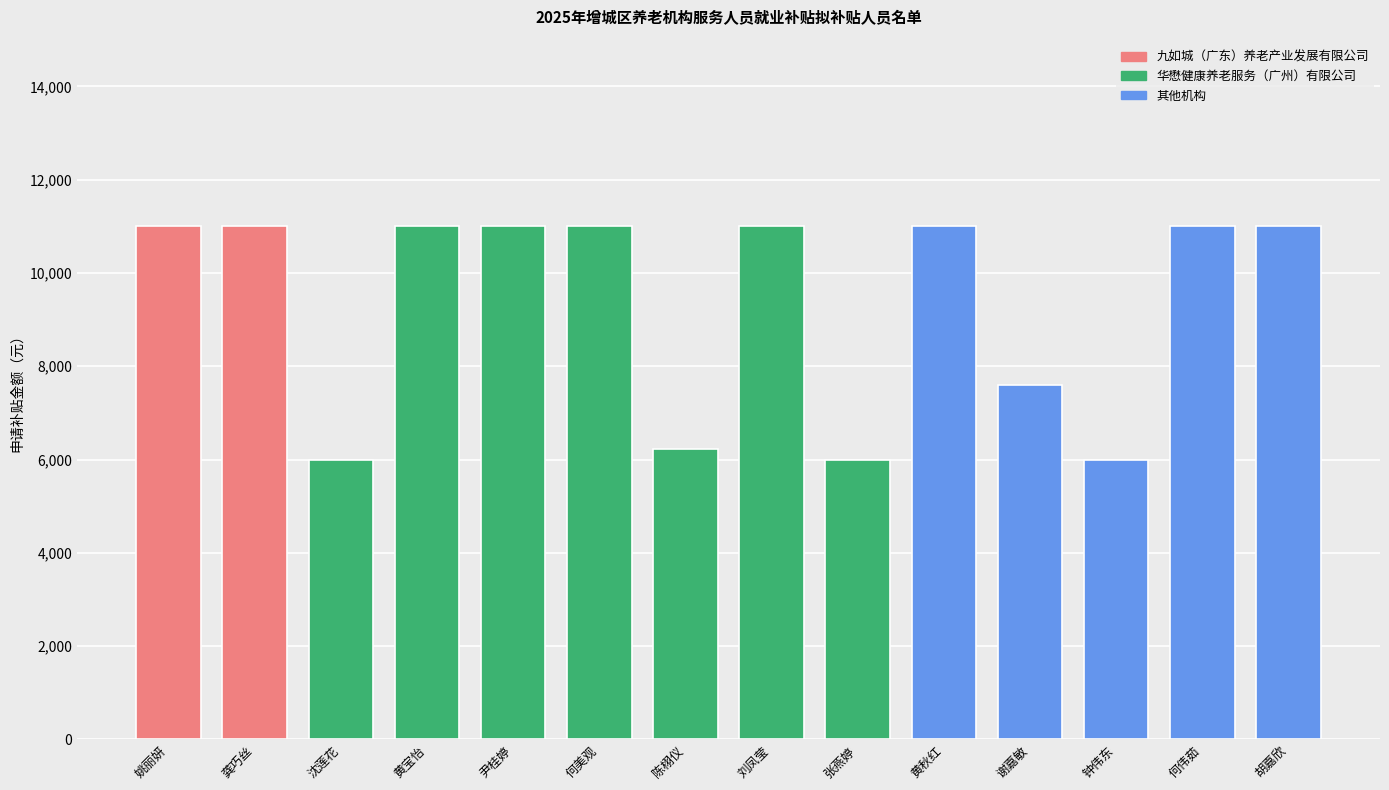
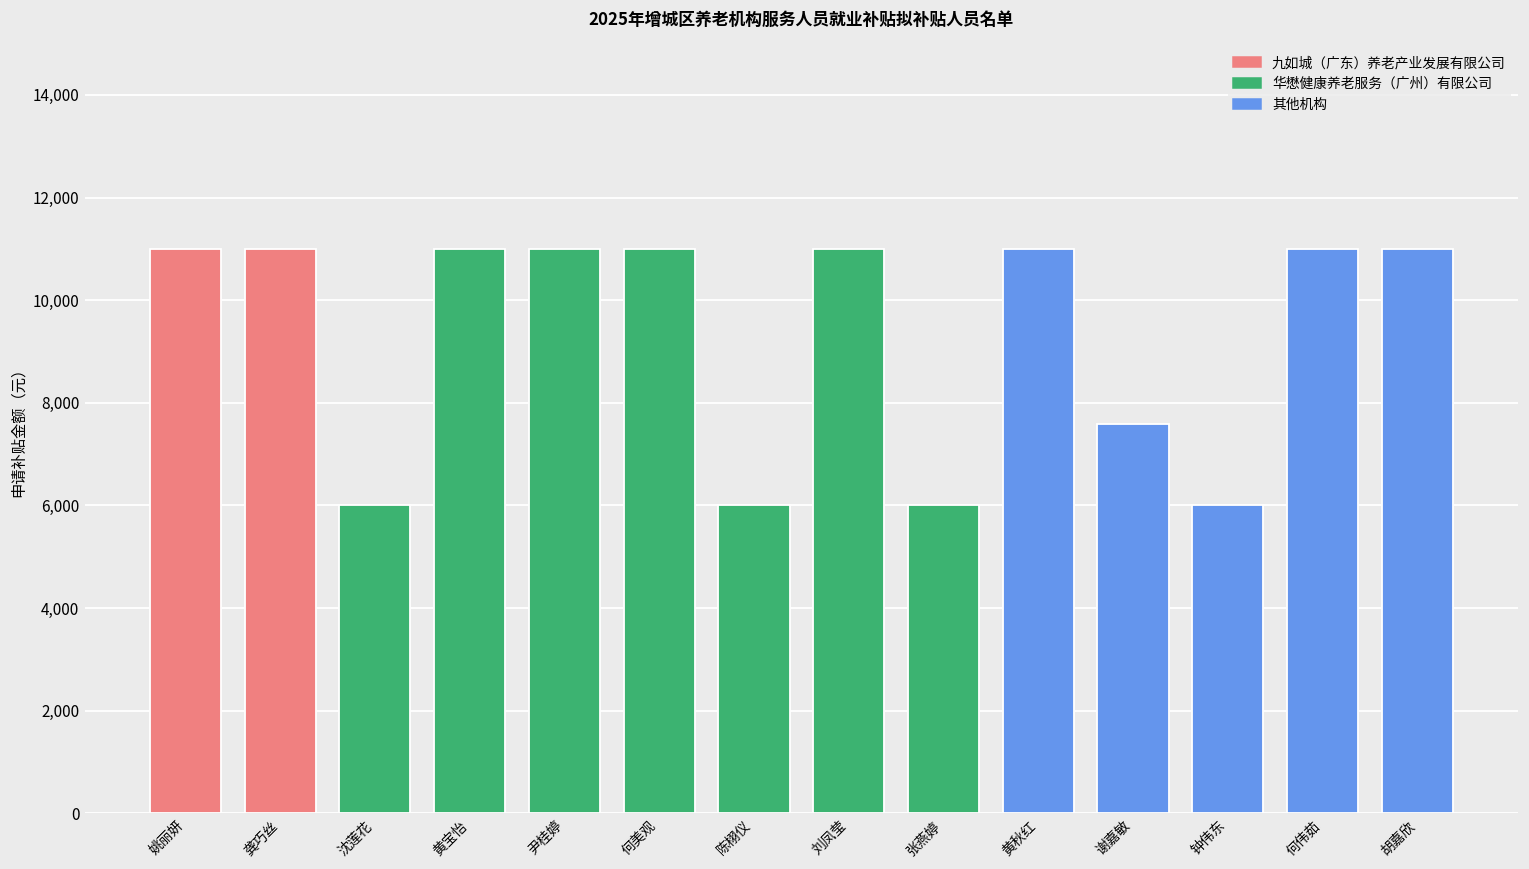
  {
    "姚丽妍": "11,000",
    "龚巧丝": "11,000",
    "沈莲花": "6,000",
    "黄宝怡": "11,000",
    "尹桂婷": "11,000",
    "何美观": "11,000",
-   "陈栩仪": "6,200",
+   "陈栩仪": "6,000",
    "刘凤莹": "11,000",
    "张燕婷": "6,000",
    "黄秋红": "11,000",
    "谢嘉敏": "7,600",
    "钟伟东": "6,000",
    "何伟茹": "11,000",
    "胡嘉欣": "11,000"
  }
